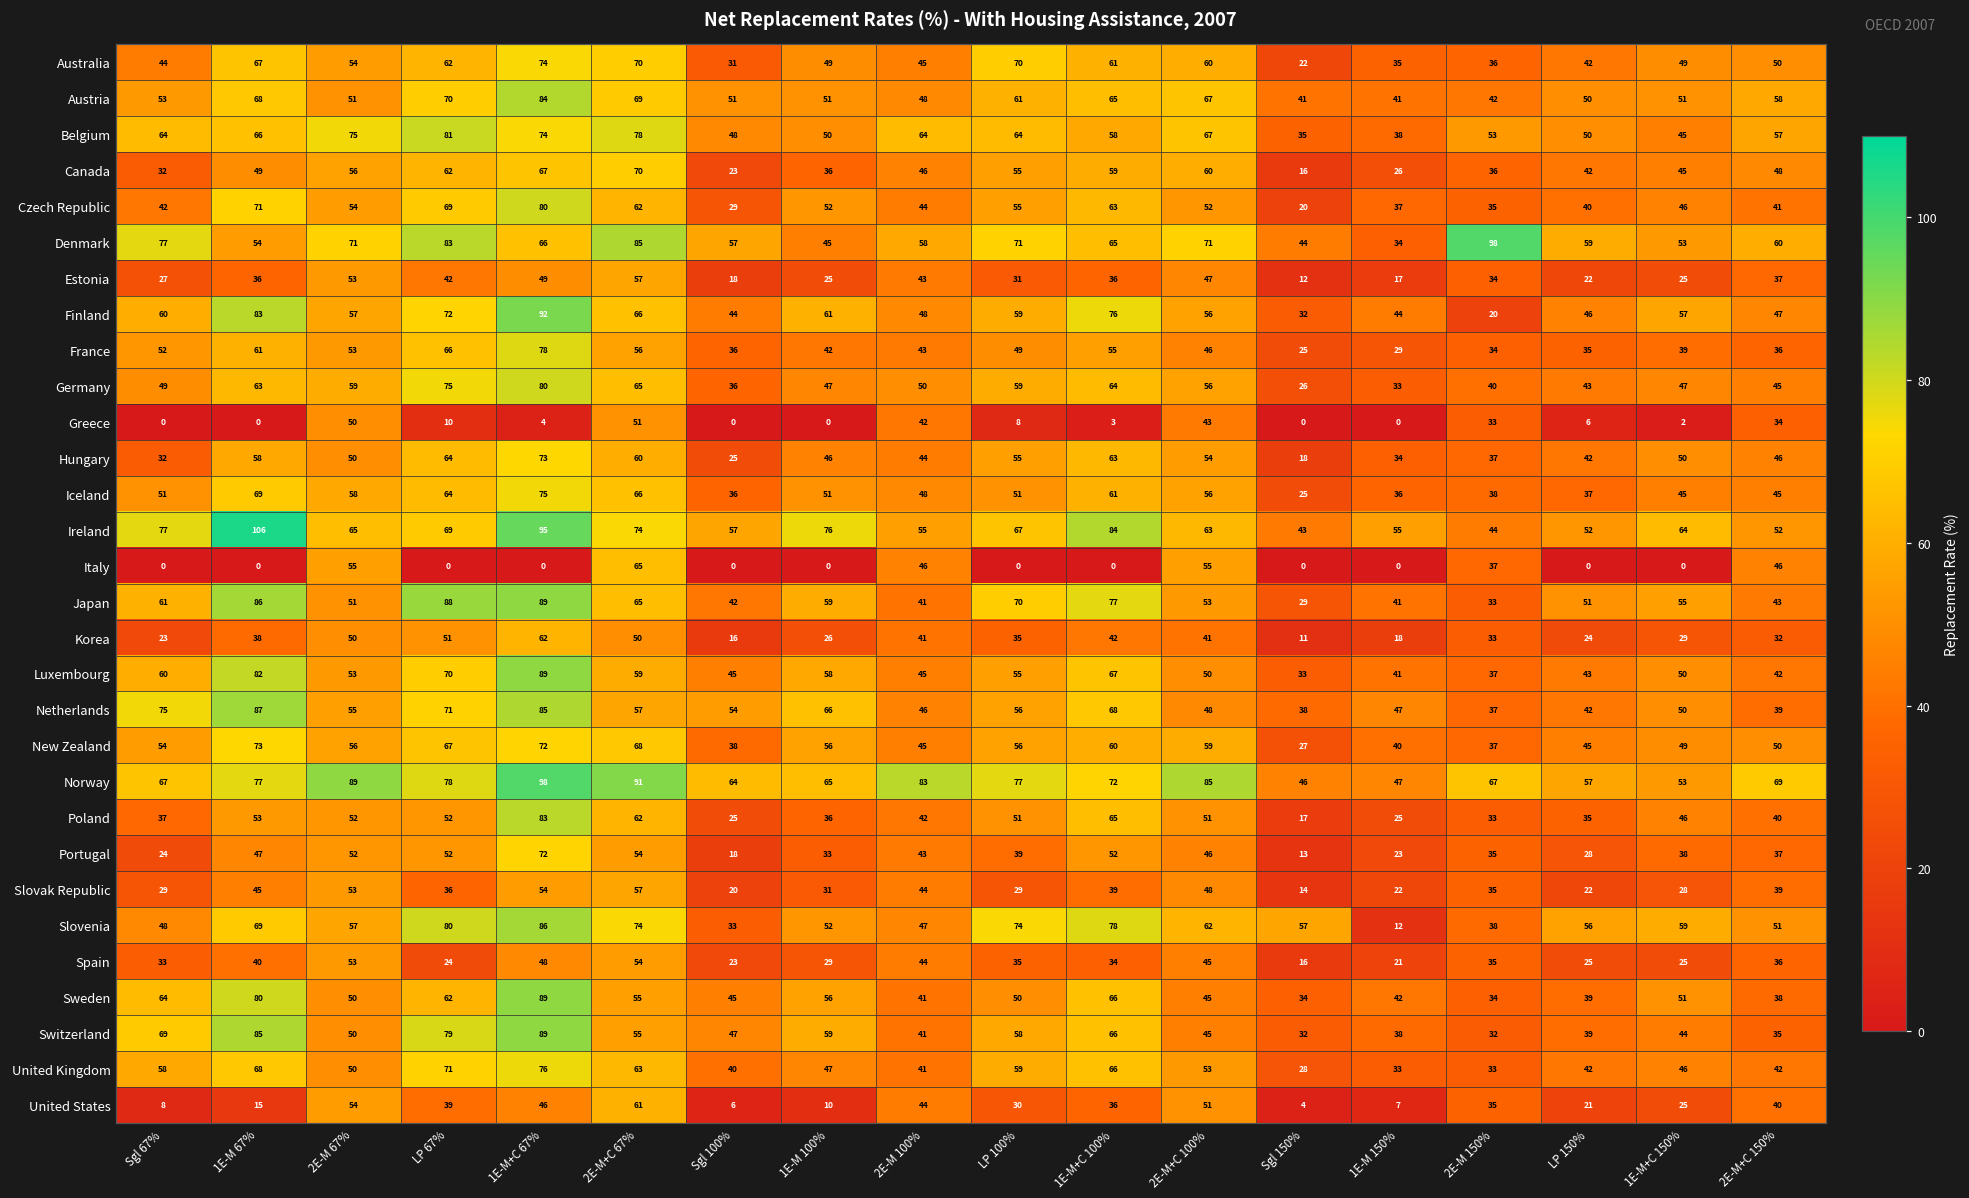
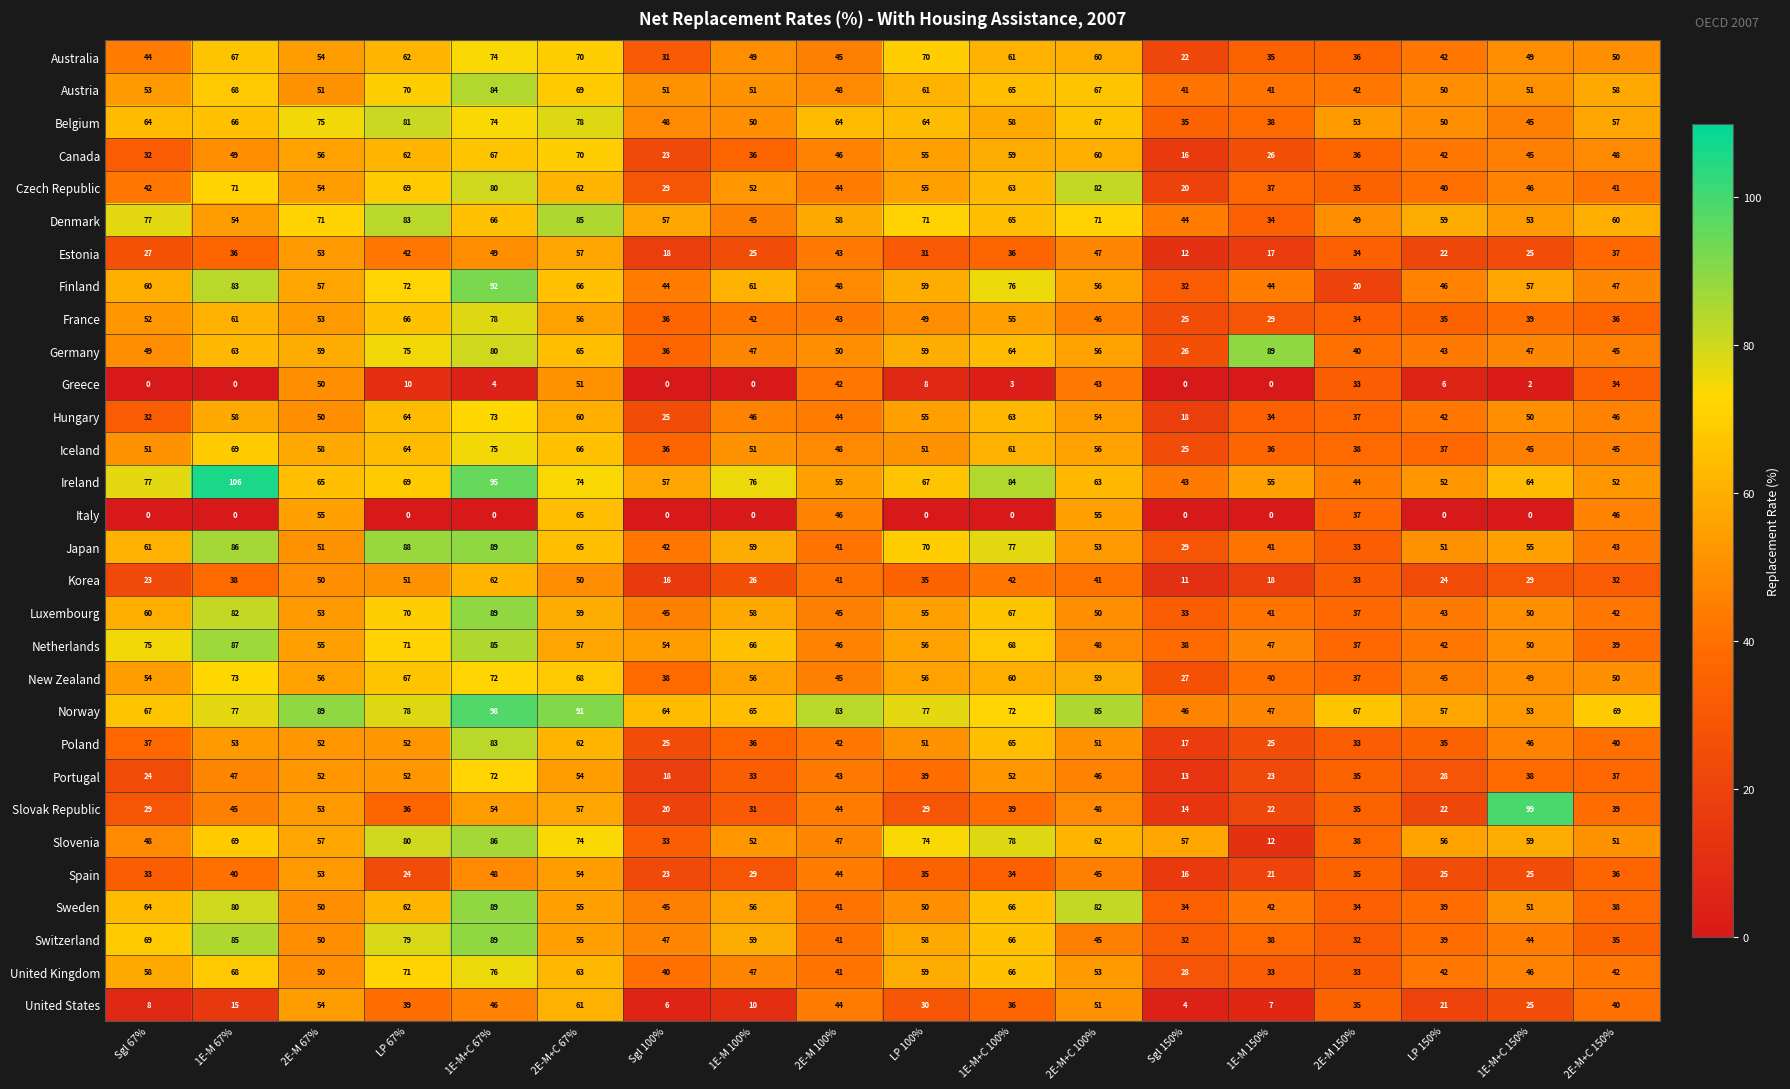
  {
    "Czech Republic": {
      "Sgl 67%": 42,
      "1E-M 67%": 71,
      "2E-M 67%": 54,
      "LP 67%": 69,
      "1E-M+C 67%": 80,
      "2E-M+C 67%": 62,
      "Sgl 100%": 29,
      "1E-M 100%": 52,
      "2E-M 100%": 44,
      "LP 100%": 55,
      "1E-M+C 100%": 63,
-     "2E-M+C 100%": 52,
+     "2E-M+C 100%": 82,
      "Sgl 150%": 20,
      "1E-M 150%": 37,
      "2E-M 150%": 35,
      "LP 150%": 40,
      "1E-M+C 150%": 46,
      "2E-M+C 150%": 41
    },
    "Denmark": {
      "Sgl 67%": 77,
      "1E-M 67%": 54,
      "2E-M 67%": 71,
      "LP 67%": 83,
      "1E-M+C 67%": 66,
      "2E-M+C 67%": 85,
      "Sgl 100%": 57,
      "1E-M 100%": 45,
      "2E-M 100%": 58,
      "LP 100%": 71,
      "1E-M+C 100%": 65,
      "2E-M+C 100%": 71,
      "Sgl 150%": 44,
      "1E-M 150%": 34,
-     "2E-M 150%": 98,
+     "2E-M 150%": 49,
      "LP 150%": 59,
      "1E-M+C 150%": 53,
      "2E-M+C 150%": 60
    },
    "Germany": {
      "Sgl 67%": 49,
      "1E-M 67%": 63,
      "2E-M 67%": 59,
      "LP 67%": 75,
      "1E-M+C 67%": 80,
      "2E-M+C 67%": 65,
      "Sgl 100%": 36,
      "1E-M 100%": 47,
      "2E-M 100%": 50,
      "LP 100%": 59,
      "1E-M+C 100%": 64,
      "2E-M+C 100%": 56,
      "Sgl 150%": 26,
-     "1E-M 150%": 33,
+     "1E-M 150%": 89,
      "2E-M 150%": 40,
      "LP 150%": 43,
      "1E-M+C 150%": 47,
      "2E-M+C 150%": 45
    },
    "Slovak Republic": {
      "Sgl 67%": 29,
      "1E-M 67%": 45,
      "2E-M 67%": 53,
      "LP 67%": 36,
      "1E-M+C 67%": 54,
      "2E-M+C 67%": 57,
      "Sgl 100%": 20,
      "1E-M 100%": 31,
      "2E-M 100%": 44,
      "LP 100%": 29,
      "1E-M+C 100%": 39,
      "2E-M+C 100%": 48,
      "Sgl 150%": 14,
      "1E-M 150%": 22,
      "2E-M 150%": 35,
      "LP 150%": 22,
-     "1E-M+C 150%": 28,
+     "1E-M+C 150%": 99,
      "2E-M+C 150%": 39
    },
    "Sweden": {
      "Sgl 67%": 64,
      "1E-M 67%": 80,
      "2E-M 67%": 50,
      "LP 67%": 62,
      "1E-M+C 67%": 89,
      "2E-M+C 67%": 55,
      "Sgl 100%": 45,
      "1E-M 100%": 56,
      "2E-M 100%": 41,
      "LP 100%": 50,
      "1E-M+C 100%": 66,
-     "2E-M+C 100%": 45,
+     "2E-M+C 100%": 82,
      "Sgl 150%": 34,
      "1E-M 150%": 42,
      "2E-M 150%": 34,
      "LP 150%": 39,
      "1E-M+C 150%": 51,
      "2E-M+C 150%": 38
    }
  }
